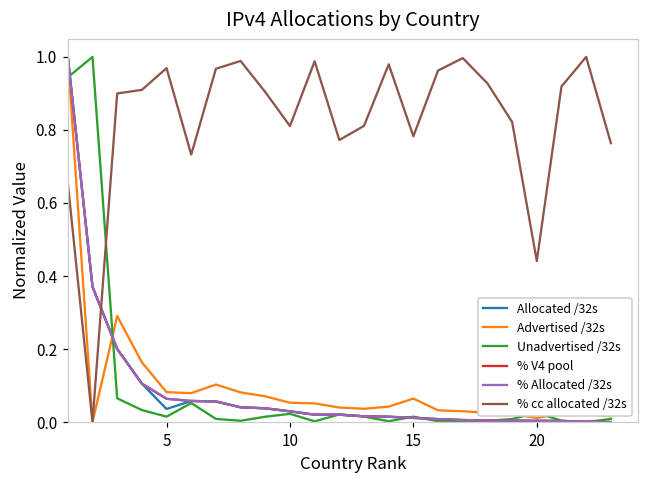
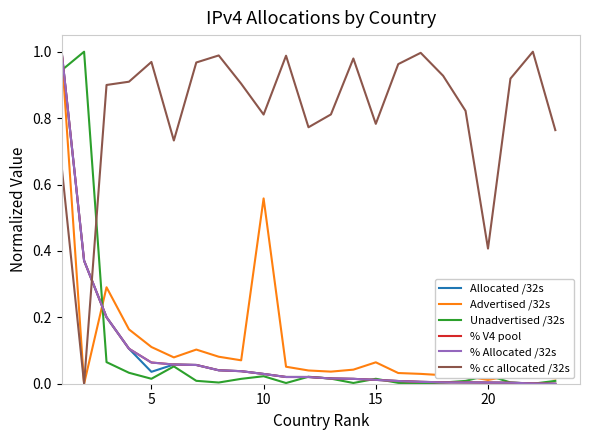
  {
    "Allocated /32s": {
      "5": 0.04
    },
    "Advertised /32s": {
-     "5": 0.08,
-     "10": 0.05,
+     "5": 0.11,
+     "10": 0.56,
      "15": 0.06,
      "20": 0.01
    },
    "Unadvertised /32s": {
      "5": 0.01
    },
    "% Allocated /32s": {
      "5": 0.06
    },
    "% cc allocated /32s": {
      "5": 0.97,
      "10": 0.81,
      "15": 0.78,
-     "20": 0.44
+     "20": 0.41
    }
  }
